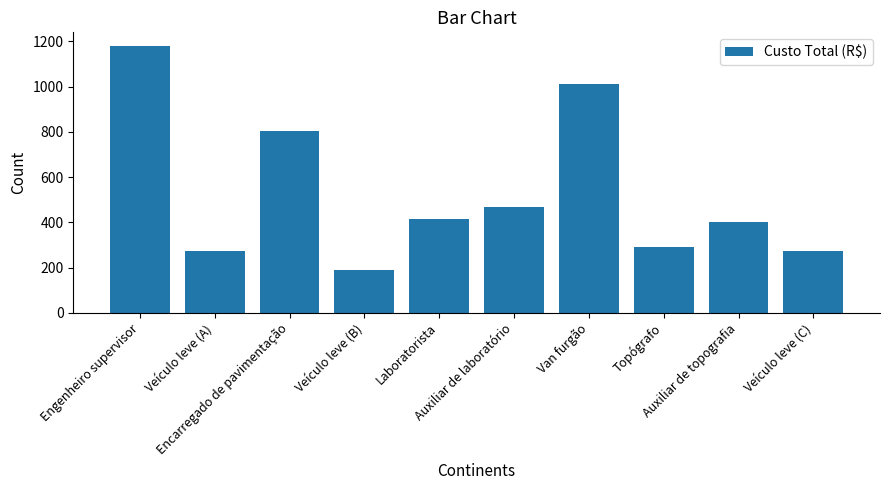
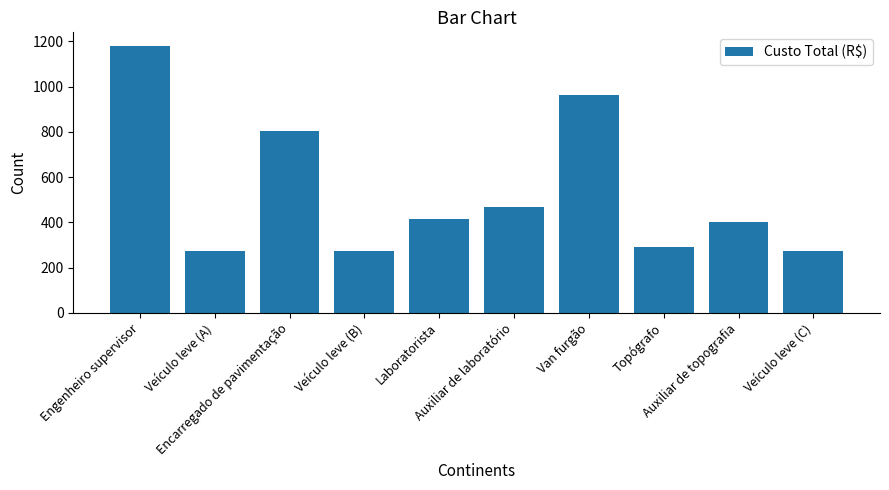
  {
    "Engenheiro supervisor": 1180,
    "Veículo leve (A)": 280,
    "Encarregado de pavimentação": 800,
-   "Veículo leve (B)": 190,
+   "Veículo leve (B)": 280,
    "Laboratorista": 420,
    "Auxiliar de laboratório": 470,
-   "Van furgão": 1010,
+   "Van furgão": 960,
    "Topógrafo": 290,
    "Auxiliar de topografia": 400,
    "Veículo leve (C)": 280
  }
